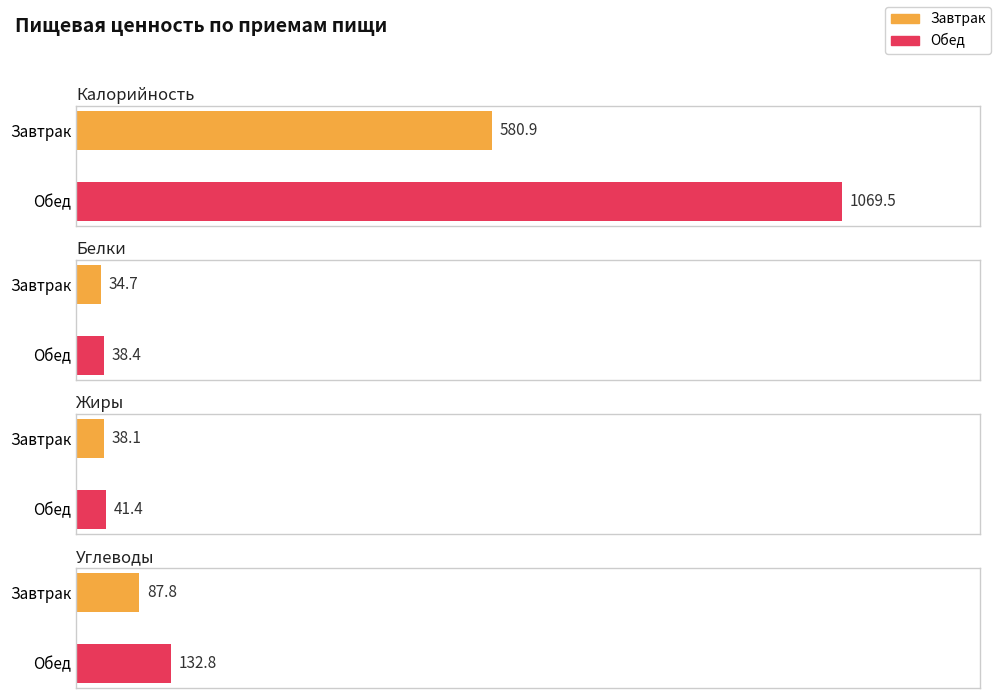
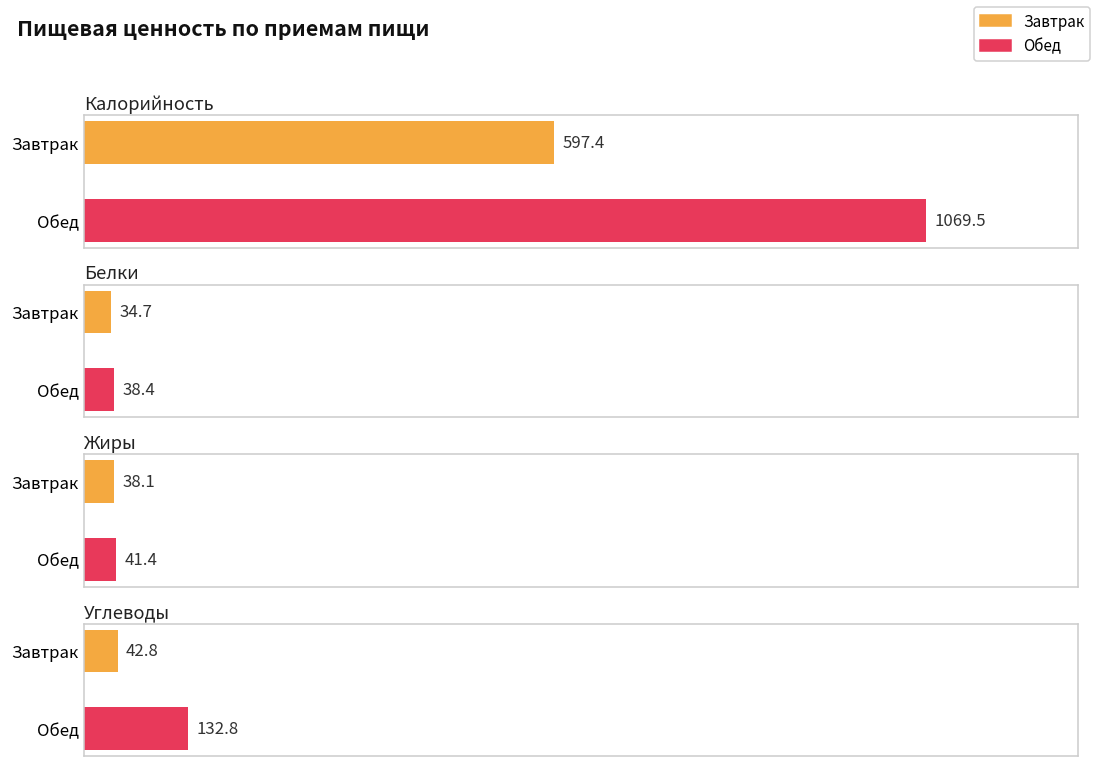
  {
    "Калорийность": {
-     "Завтрак": 580.9,
+     "Завтрак": 597.4,
      "Обед": 1069.5
    },
    "Белки": {
      "Завтрак": 34.7,
      "Обед": 38.4
    },
    "Жиры": {
      "Завтрак": 38.1,
      "Обед": 41.4
    },
    "Углеводы": {
-     "Завтрак": 87.8,
+     "Завтрак": 42.8,
      "Обед": 132.8
    }
  }
